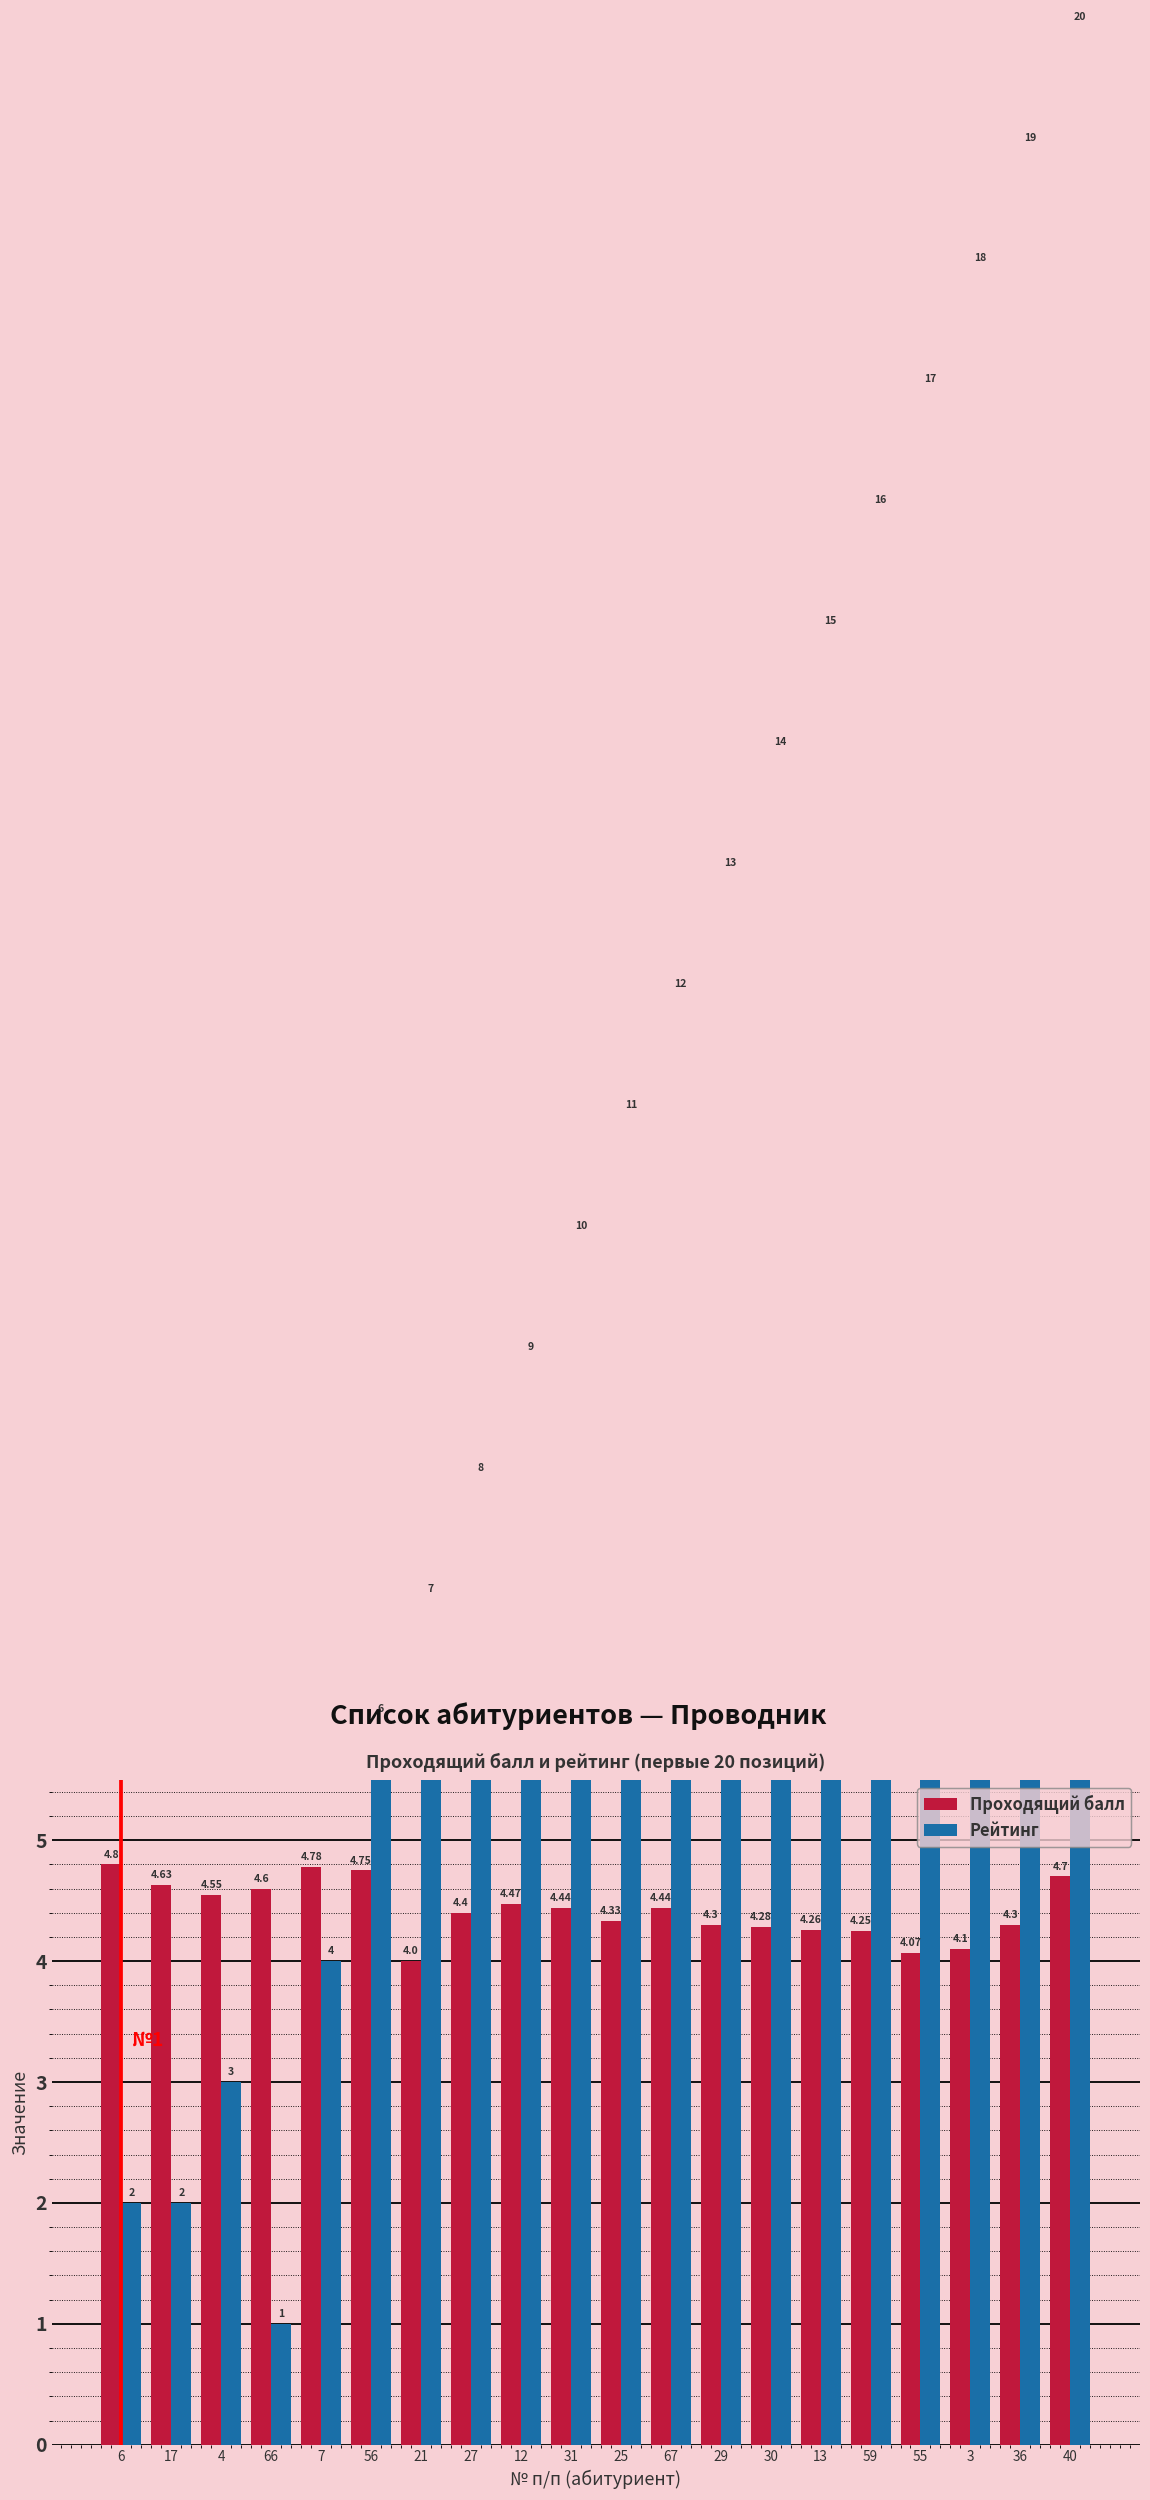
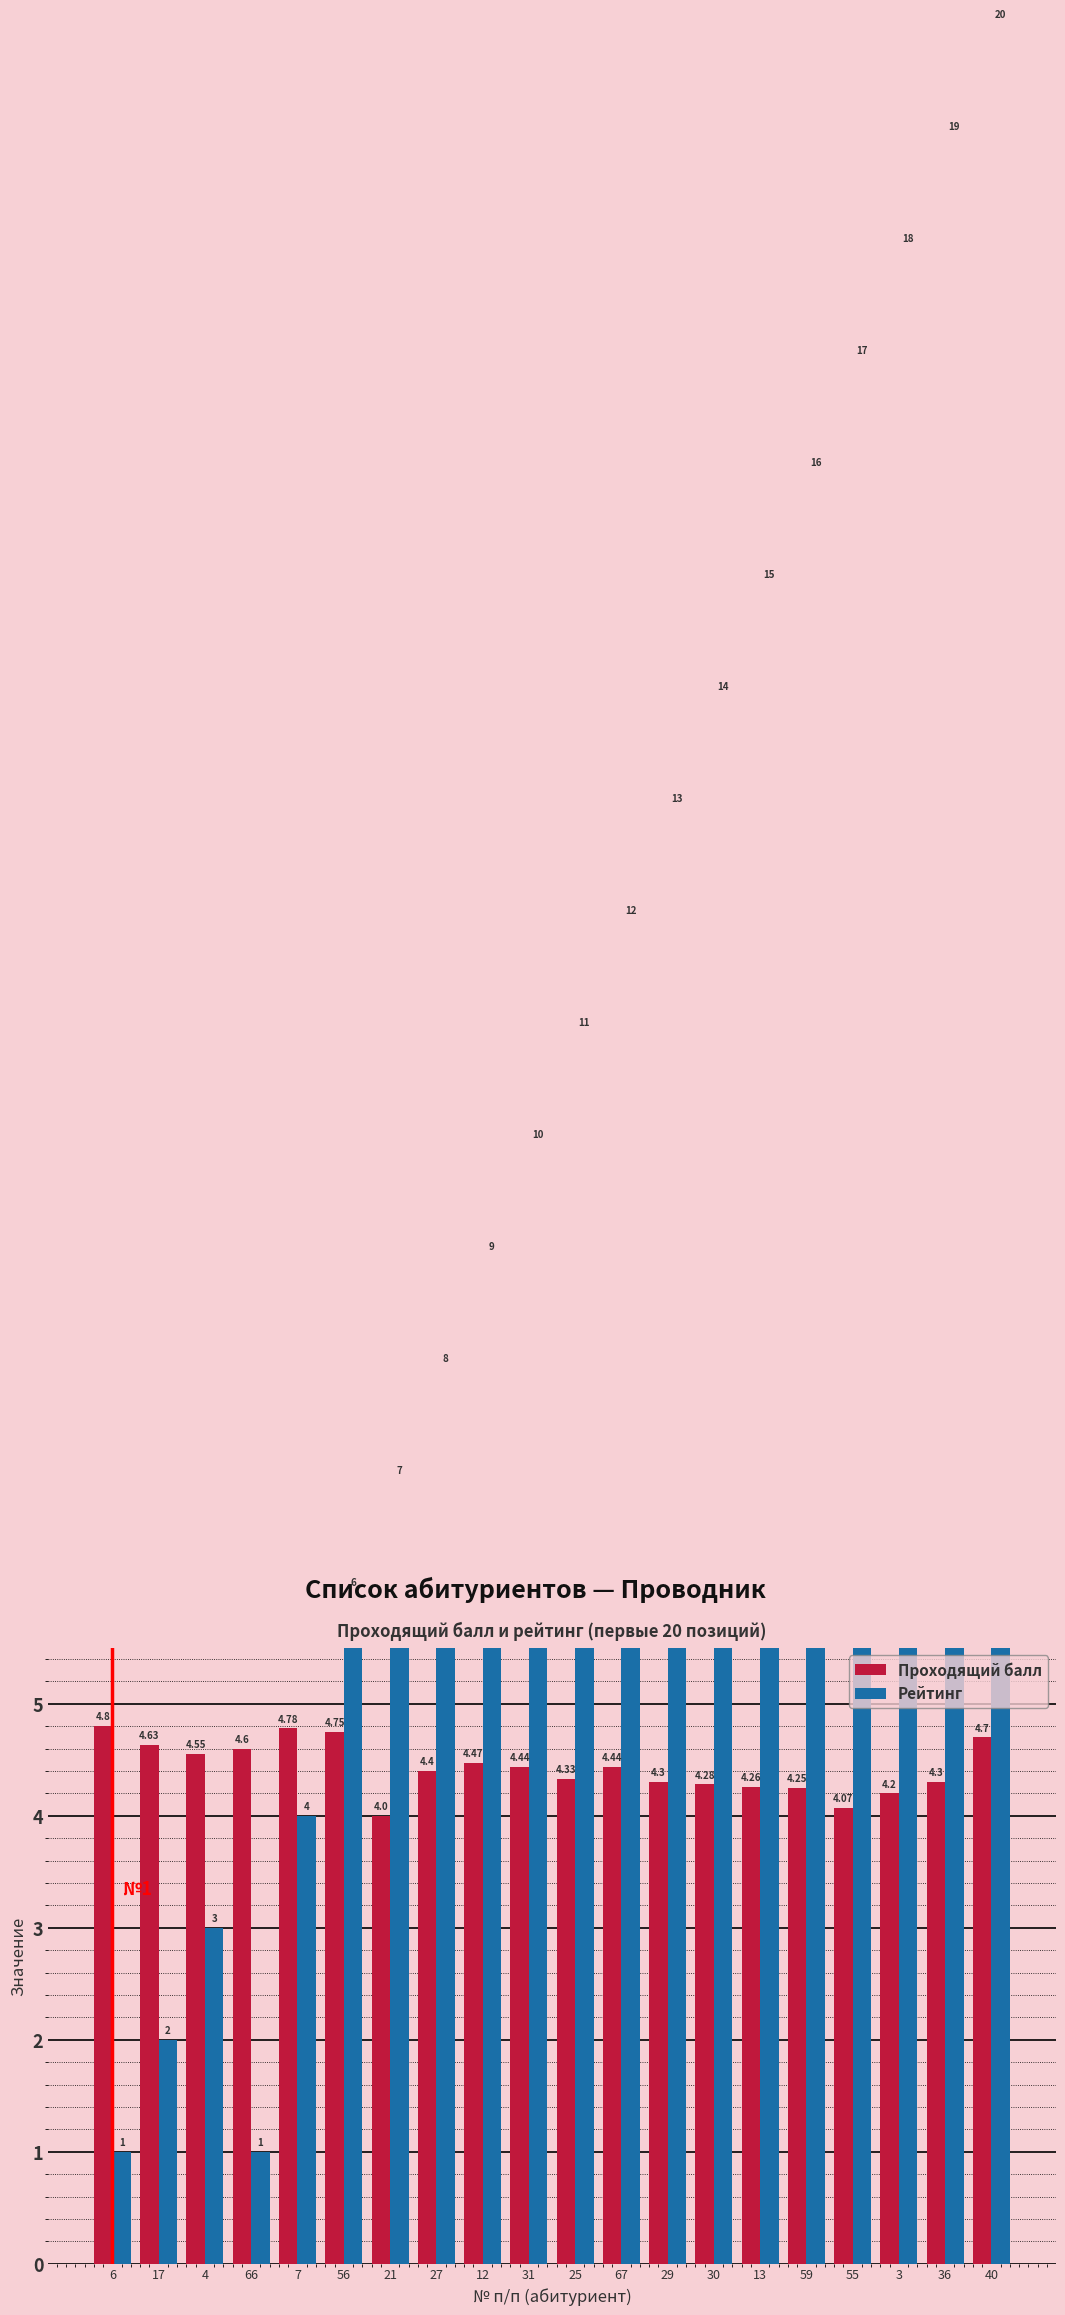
  {
    "Проходящий балл": {
      "6": 4.8,
      "17": 4.63,
      "4": 4.55,
      "66": 4.6,
      "7": 4.78,
      "56": 4.75,
      "21": 4.0,
      "27": 4.4,
      "12": 4.47,
      "31": 4.44,
      "25": 4.33,
      "67": 4.44,
      "29": 4.3,
      "30": 4.28,
      "13": 4.26,
      "59": 4.25,
      "55": 4.07,
-     "3": 4.1,
+     "3": 4.2,
      "36": 4.3,
      "40": 4.7
    },
    "Рейтинг": {
-     "6": 2,
+     "6": 1,
      "17": 2,
      "4": 3,
      "66": 1,
      "7": 4
    }
  }
